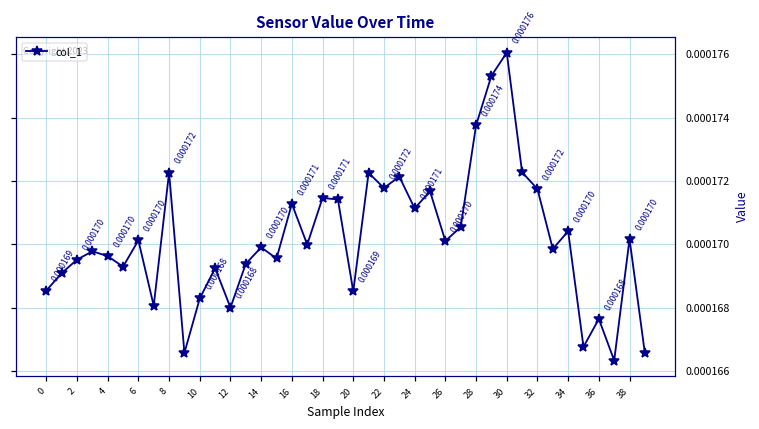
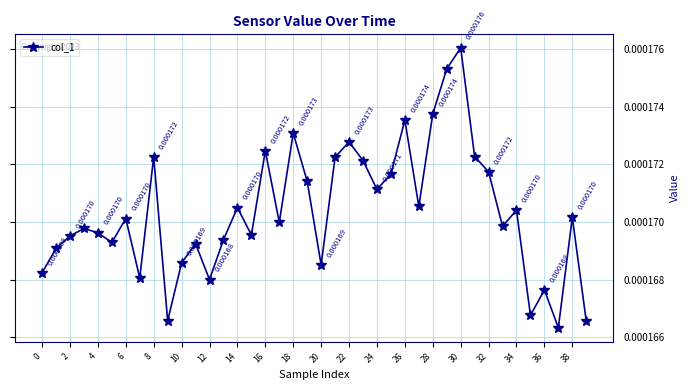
  {
-   "0": 0.000169,
+   "0": 0.000168,
    "6": 0.000170,
    "8": 0.000172,
-   "10": 0.000168,
-   "14": 0.0001699,
-   "16": 0.000171,
-   "18": 0.000171,
+   "10": 0.000169,
+   "14": 0.0001705,
+   "16": 0.000172,
+   "18": 0.000173,
    "20": 0.000169,
-   "22": 0.000172,
-   "26": 0.000170,
+   "22": 0.000173,
+   "26": 0.000174,
    "28": 0.000174,
    "30": 0.000176,
    "32": 0.000172,
    "34": 0.000170,
    "36": 0.000168,
    "38": 0.000170
  }
